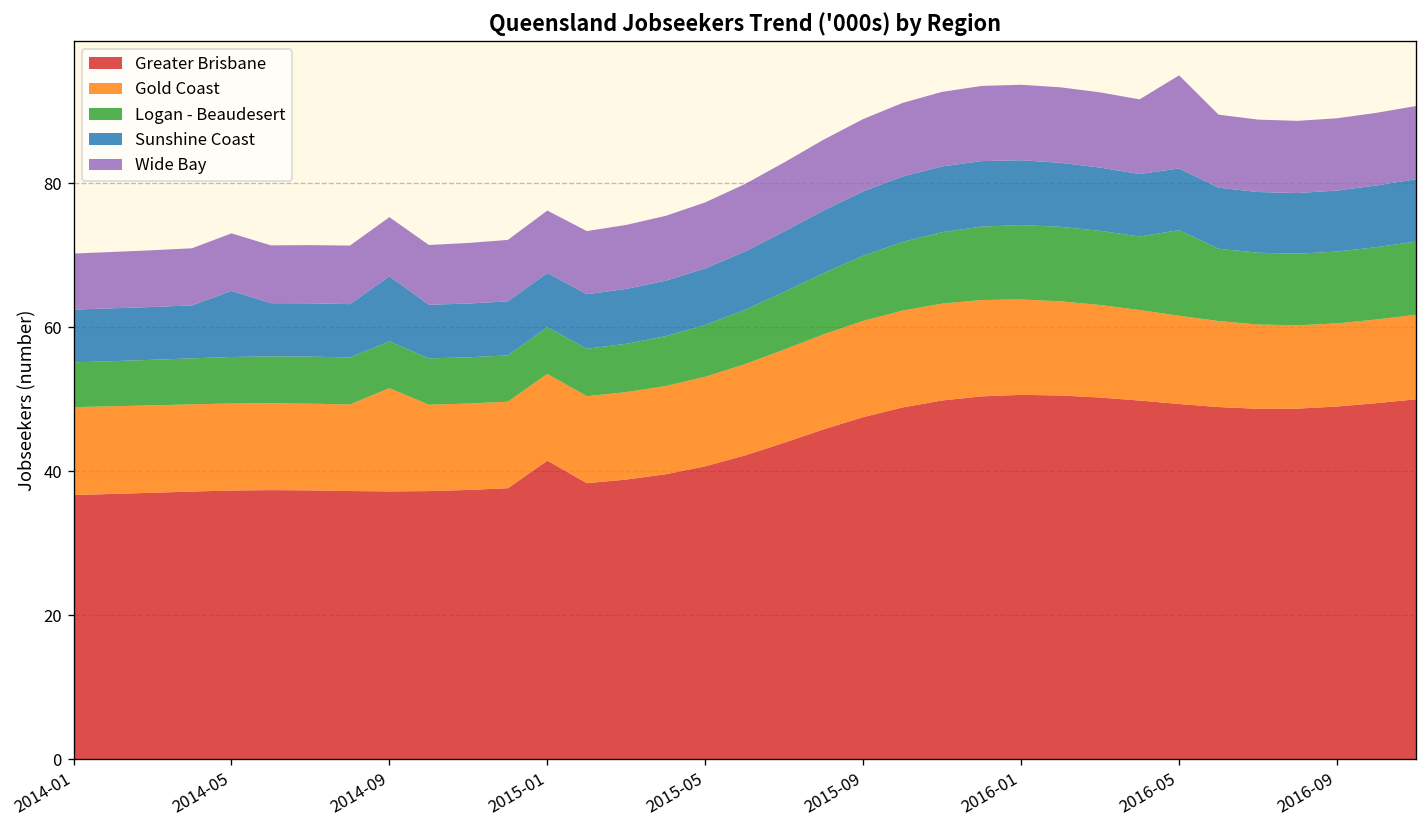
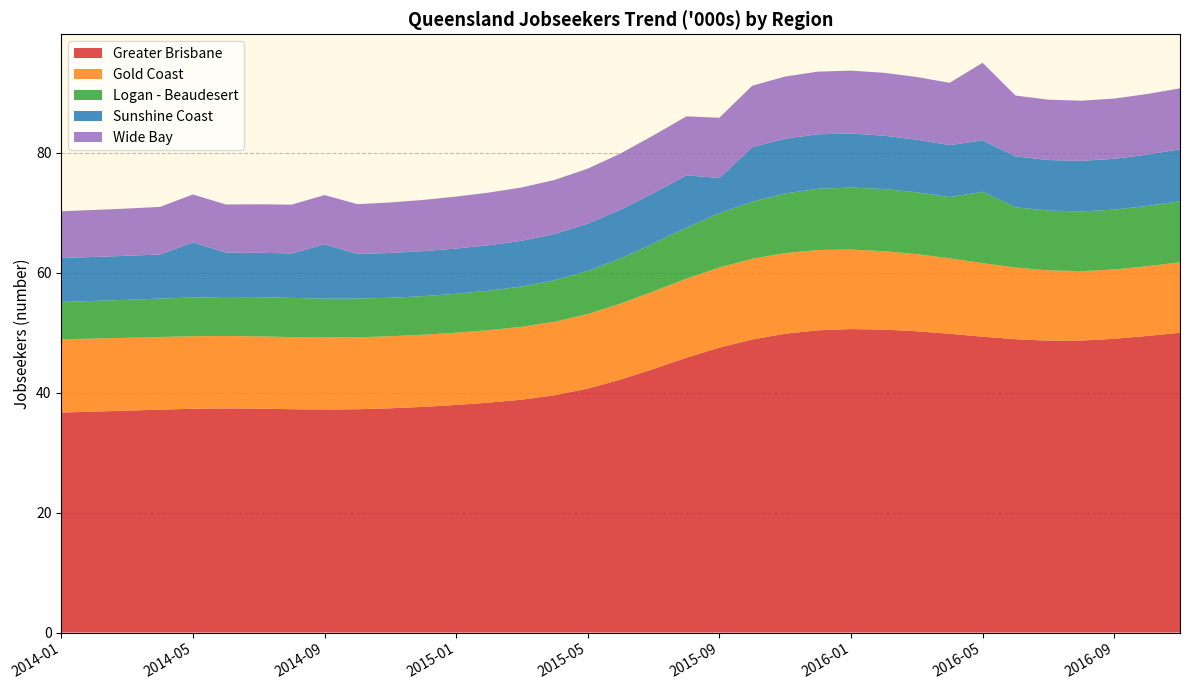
  {
    "Greater Brisbane": {
      "2014-01": 37,
      "2014-05": 37,
      "2014-09": 37,
-     "2015-01": 41,
+     "2015-01": 38,
      "2015-05": 41,
      "2015-09": 47,
      "2016-01": 51,
      "2016-05": 49,
      "2016-09": 49
    },
    "Gold Coast": {
      "2014-01": 12,
      "2014-05": 12,
-     "2014-09": 14,
+     "2014-09": 12,
      "2015-01": 12,
      "2015-05": 12,
      "2015-09": 13,
      "2016-01": 13,
      "2016-05": 12,
      "2016-09": 12
    },
    "Logan - Beaudesert": {
      "2014-01": 6,
      "2014-05": 6,
      "2014-09": 6,
      "2015-01": 6,
      "2015-05": 7,
      "2015-09": 9,
      "2016-01": 10,
      "2016-05": 12,
      "2016-09": 10
    },
    "Sunshine Coast": {
      "2014-01": 7,
      "2014-05": 9,
      "2014-09": 9,
      "2015-01": 8,
      "2015-05": 8,
-     "2015-09": 9,
+     "2015-09": 6,
      "2016-01": 9,
      "2016-05": 9,
      "2016-09": 8
    },
    "Wide Bay": {
      "2014-01": 8,
      "2014-05": 8,
      "2014-09": 8,
      "2015-01": 9,
      "2015-05": 9,
      "2015-09": 10,
      "2016-01": 10,
      "2016-05": 13,
      "2016-09": 10
    }
  }
